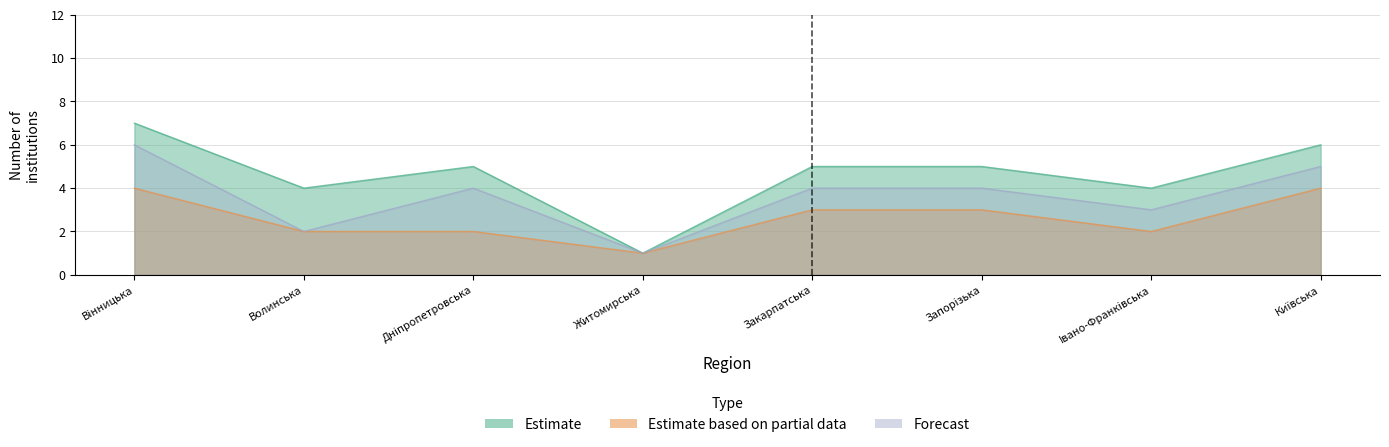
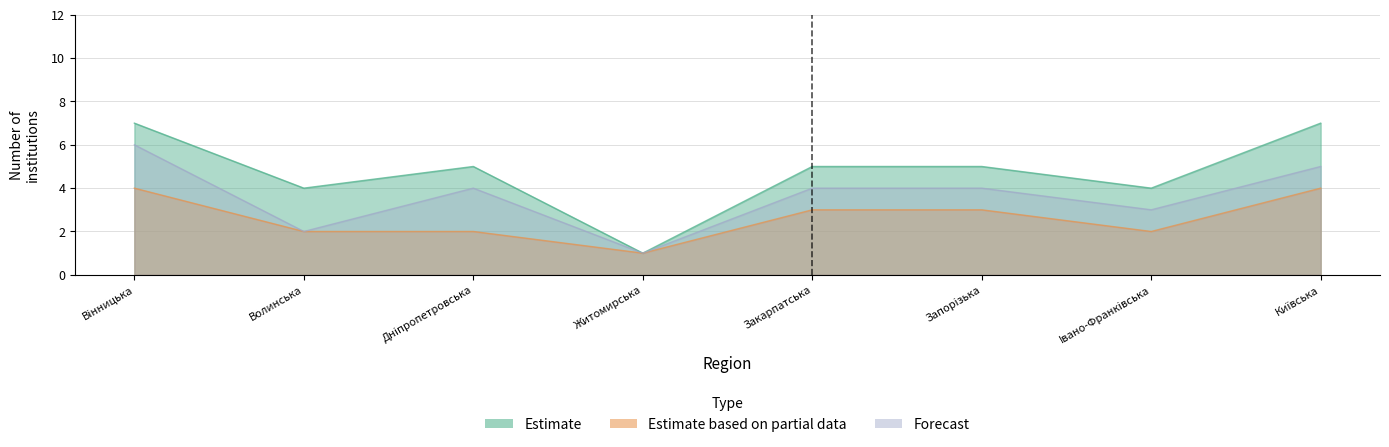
  {
    "Estimate": {
      "Вінницька": 7,
      "Волинська": 4,
      "Дніпропетровська": 5,
      "Закарпатська": 5,
      "Запорізька": 5,
      "Івано-Франківська": 4,
-     "Київська": 6
+     "Київська": 7
    },
    "Estimate based on partial data": {
      "Вінницька": 4,
      "Дніпропетровська": 2,
      "Закарпатська": 3,
      "Запорізька": 3,
      "Івано-Франківська": 2,
      "Київська": 4
    },
    "Forecast": {
      "Вінницька": 6,
      "Дніпропетровська": 4,
      "Закарпатська": 4,
      "Запорізька": 4,
      "Івано-Франківська": 3,
      "Київська": 5
    }
  }
